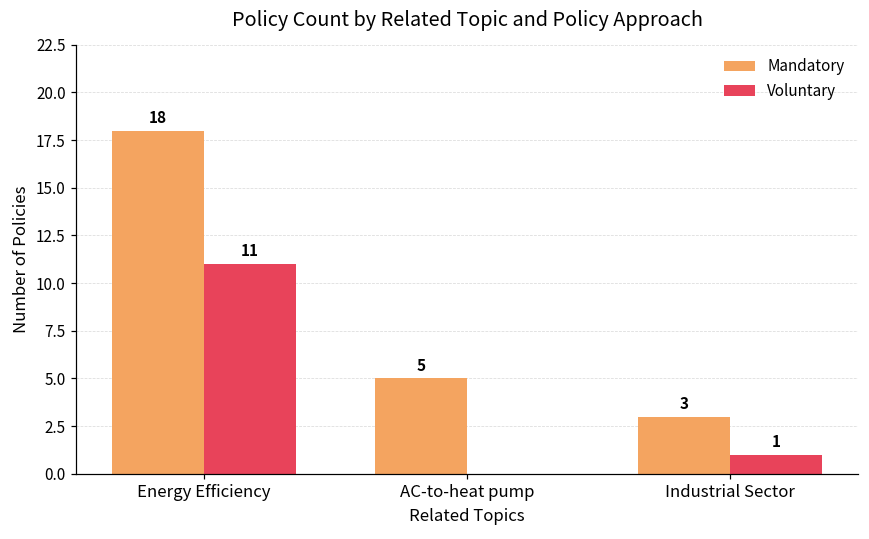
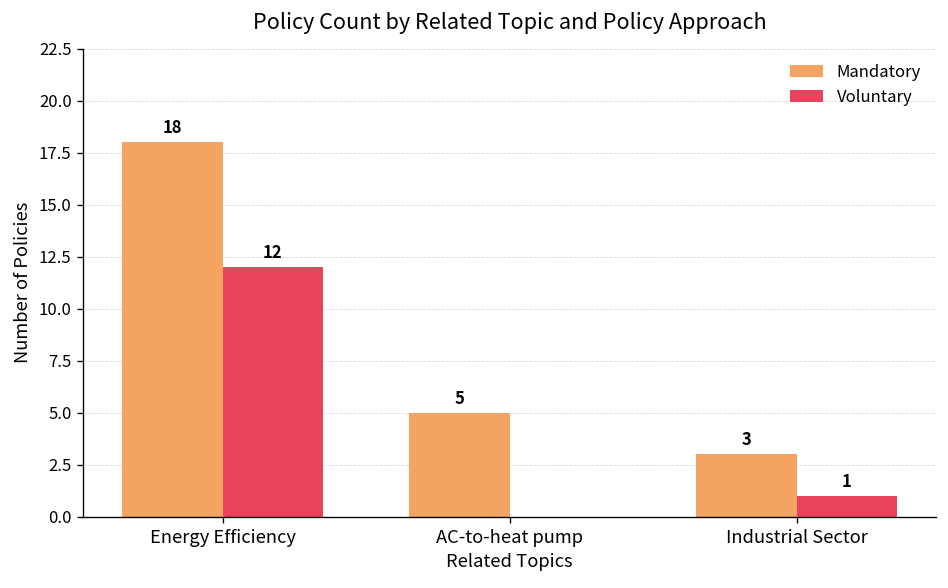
  {
    "Mandatory": {
      "Energy Efficiency": 18,
      "AC-to-heat pump": 5,
      "Industrial Sector": 3
    },
    "Voluntary": {
-     "Energy Efficiency": 11,
+     "Energy Efficiency": 12,
      "Industrial Sector": 1
    }
  }
